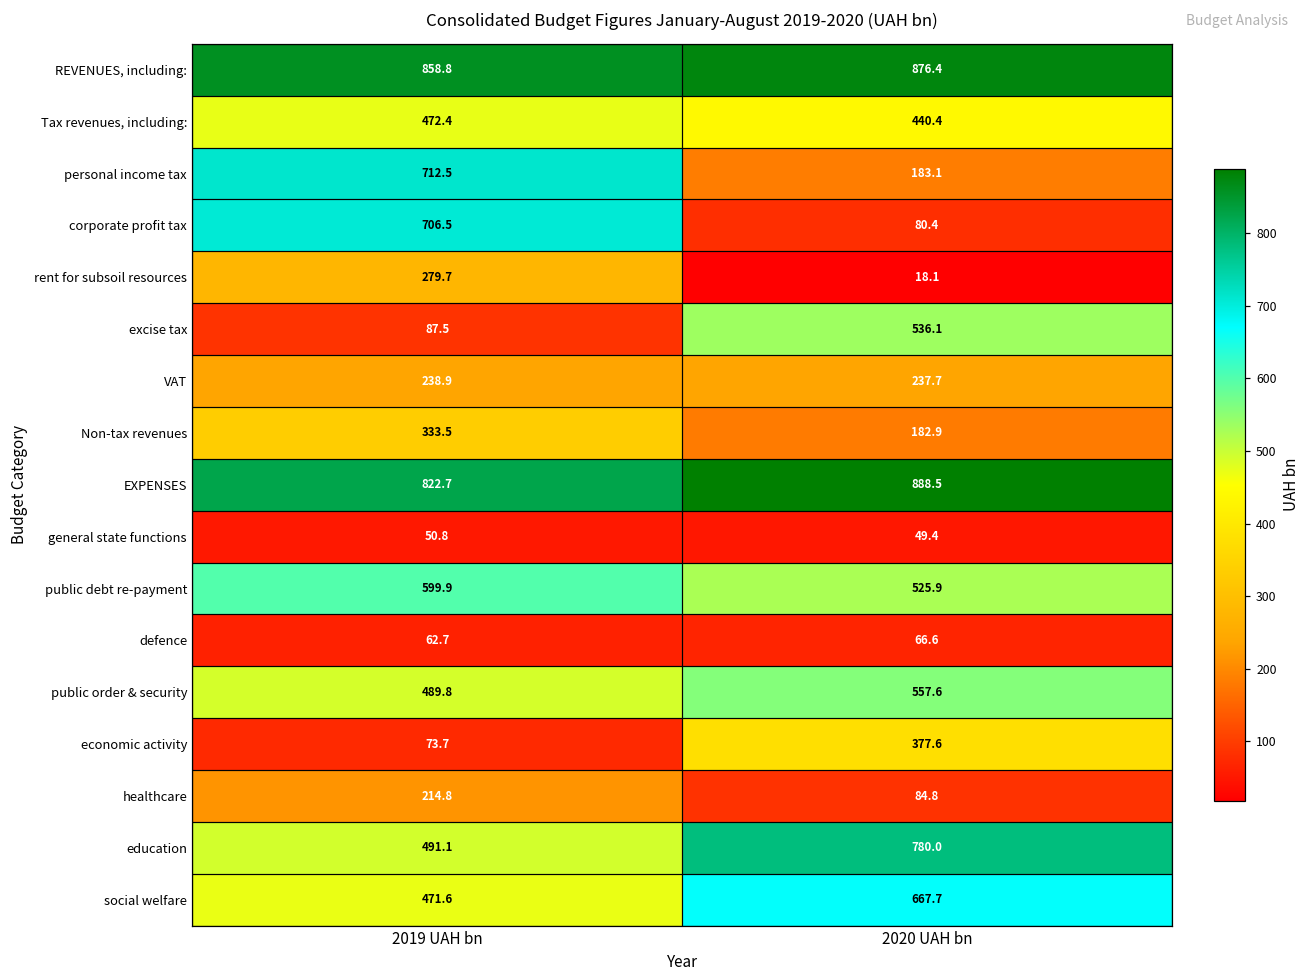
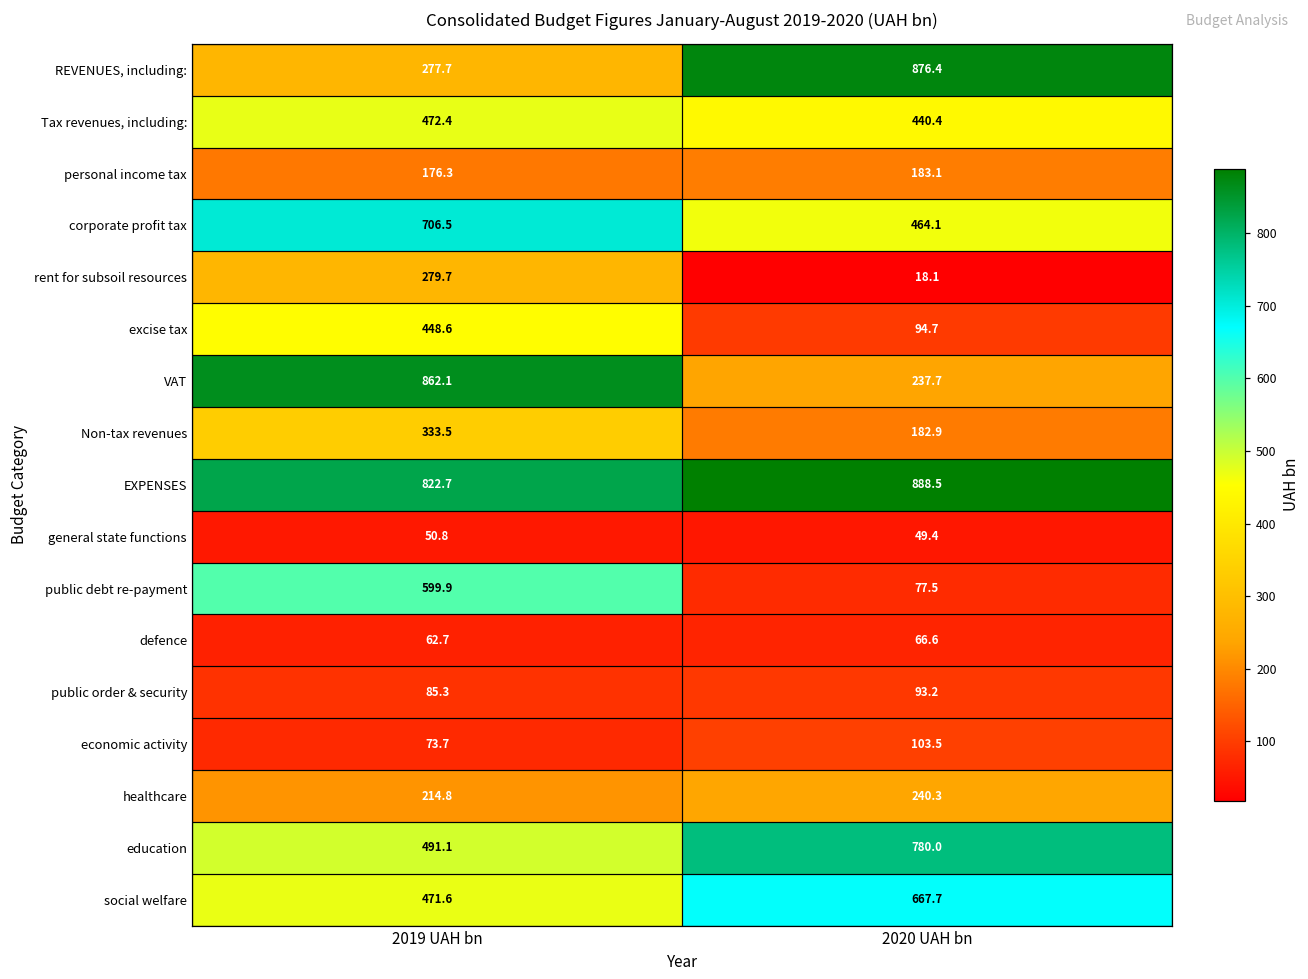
  {
    "REVENUES, including:": {
-     "2019 UAH bn": 858.8,
+     "2019 UAH bn": 277.7,
      "2020 UAH bn": 876.4
    },
    "Tax revenues, including:": {
      "2019 UAH bn": 472.4,
      "2020 UAH bn": 440.4
    },
    "personal income tax": {
-     "2019 UAH bn": 712.5,
+     "2019 UAH bn": 176.3,
      "2020 UAH bn": 183.1
    },
    "corporate profit tax": {
      "2019 UAH bn": 706.5,
-     "2020 UAH bn": 80.4
+     "2020 UAH bn": 464.1
    },
    "rent for subsoil resources": {
      "2019 UAH bn": 279.7,
      "2020 UAH bn": 18.1
    },
    "excise tax": {
-     "2019 UAH bn": 87.5,
-     "2020 UAH bn": 536.1
+     "2019 UAH bn": 448.6,
+     "2020 UAH bn": 94.7
    },
    "VAT": {
-     "2019 UAH bn": 238.9,
+     "2019 UAH bn": 862.1,
      "2020 UAH bn": 237.7
    },
    "Non-tax revenues": {
      "2019 UAH bn": 333.5,
      "2020 UAH bn": 182.9
    },
    "EXPENSES": {
      "2019 UAH bn": 822.7,
      "2020 UAH bn": 888.5
    },
    "general state functions": {
      "2019 UAH bn": 50.8,
      "2020 UAH bn": 49.4
    },
    "public debt re-payment": {
      "2019 UAH bn": 599.9,
-     "2020 UAH bn": 525.9
+     "2020 UAH bn": 77.5
    },
    "defence": {
      "2019 UAH bn": 62.7,
      "2020 UAH bn": 66.6
    },
    "public order & security": {
-     "2019 UAH bn": 489.8,
-     "2020 UAH bn": 557.6
+     "2019 UAH bn": 85.3,
+     "2020 UAH bn": 93.2
    },
    "economic activity": {
      "2019 UAH bn": 73.7,
-     "2020 UAH bn": 377.6
+     "2020 UAH bn": 103.5
    },
    "healthcare": {
      "2019 UAH bn": 214.8,
-     "2020 UAH bn": 84.8
+     "2020 UAH bn": 240.3
    },
    "education": {
      "2019 UAH bn": 491.1,
      "2020 UAH bn": 780.0
    },
    "social welfare": {
      "2019 UAH bn": 471.6,
      "2020 UAH bn": 667.7
    }
  }
